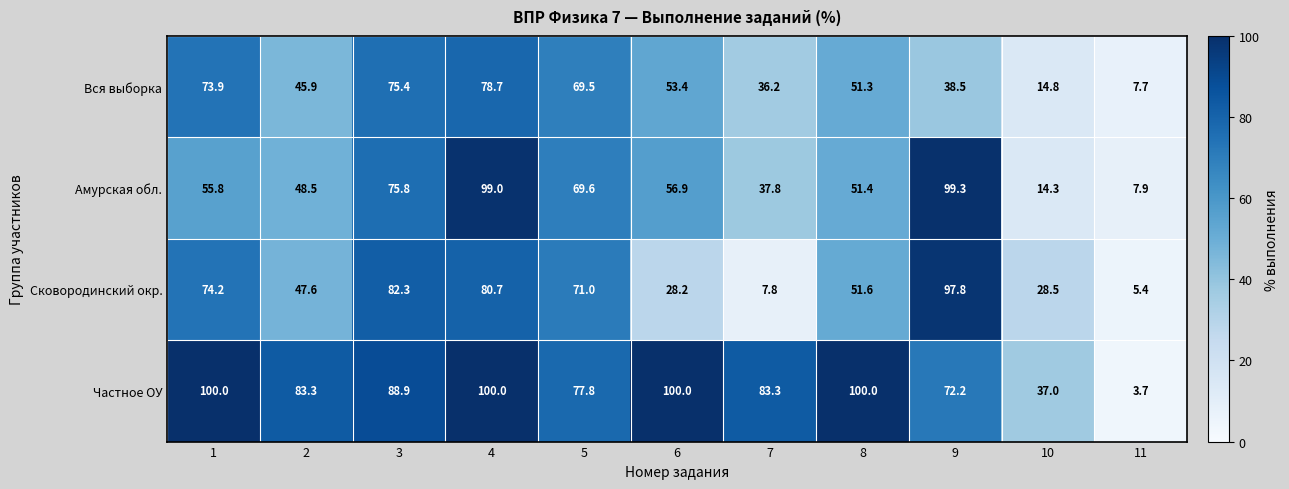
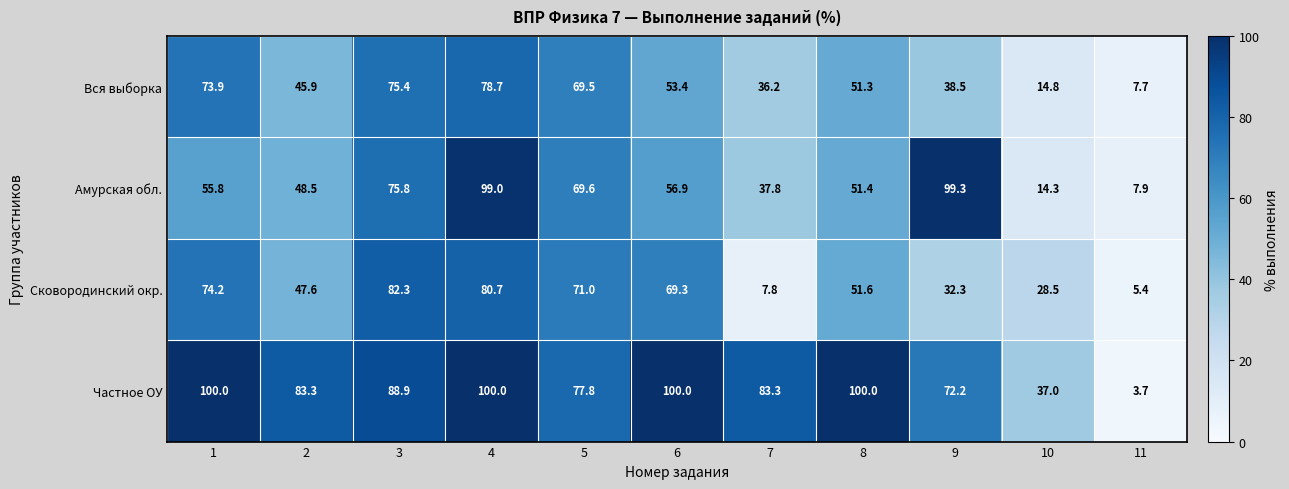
  {
    "Вся выборка": {
      "1": 73.9,
      "2": 45.9,
      "3": 75.4,
      "4": 78.7,
      "5": 69.5,
      "6": 53.4,
      "7": 36.2,
      "8": 51.3,
      "9": 38.5,
      "10": 14.8,
      "11": 7.7
    },
    "Амурская обл.": {
      "1": 55.8,
      "2": 48.5,
      "3": 75.8,
      "4": 99.0,
      "5": 69.6,
      "6": 56.9,
      "7": 37.8,
      "8": 51.4,
      "9": 99.3,
      "10": 14.3,
      "11": 7.9
    },
    "Сковородинский окр.": {
      "1": 74.2,
      "2": 47.6,
      "3": 82.3,
      "4": 80.7,
      "5": 71.0,
-     "6": 28.2,
+     "6": 69.3,
      "7": 7.8,
      "8": 51.6,
-     "9": 97.8,
+     "9": 32.3,
      "10": 28.5,
      "11": 5.4
    },
    "Частное ОУ": {
      "1": 100.0,
      "2": 83.3,
      "3": 88.9,
      "4": 100.0,
      "5": 77.8,
      "6": 100.0,
      "7": 83.3,
      "8": 100.0,
      "9": 72.2,
      "10": 37.0,
      "11": 3.7
    }
  }
